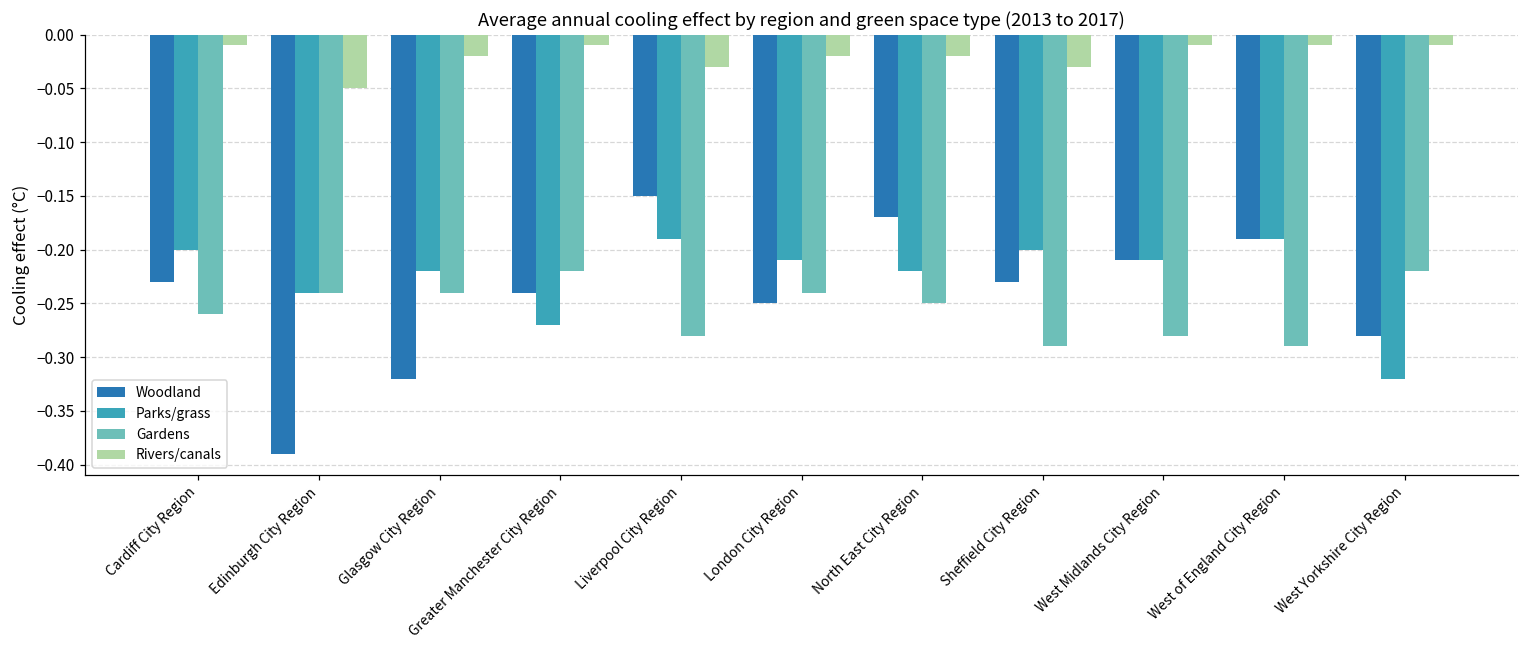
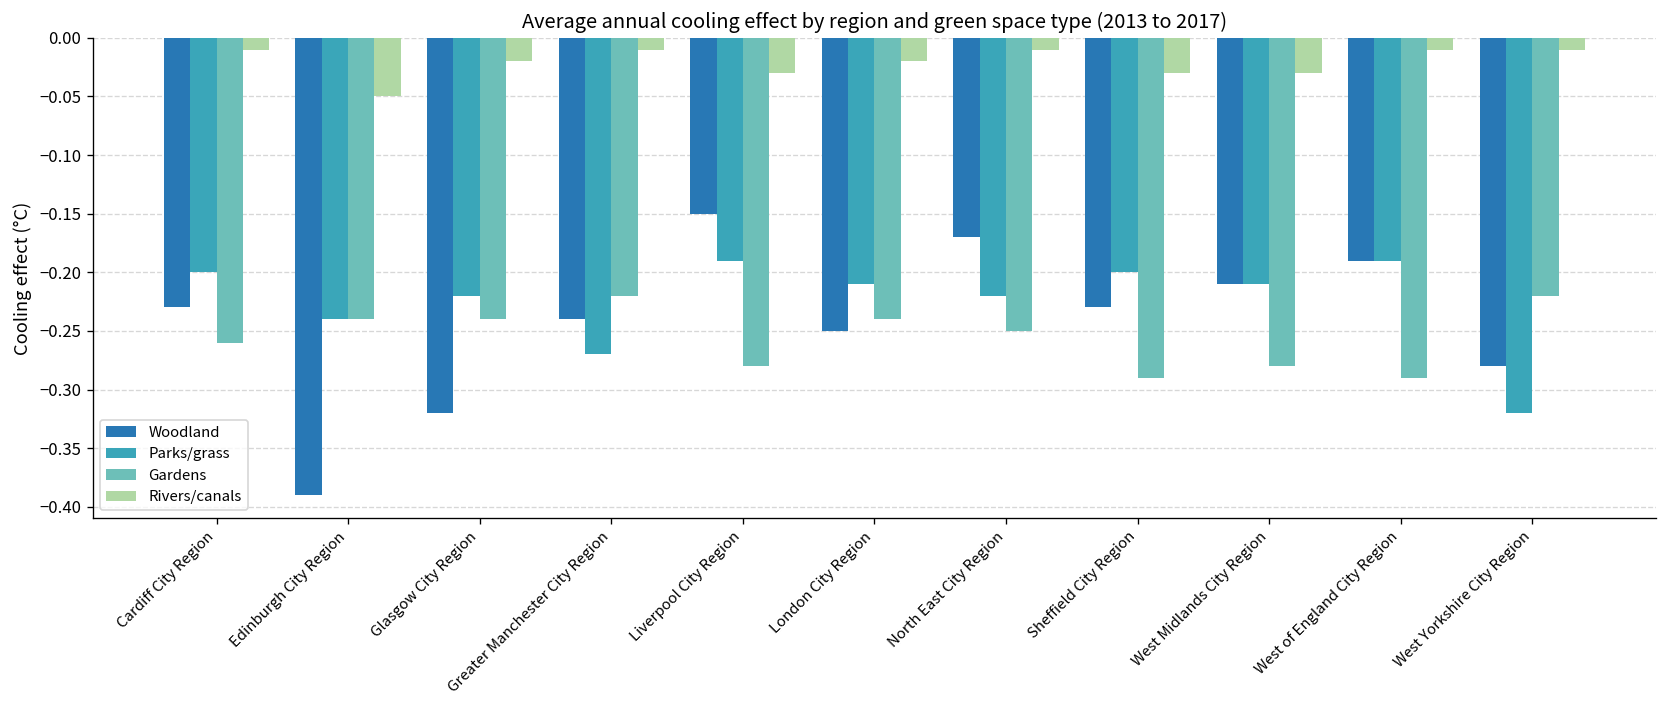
  {
    "Rivers/canals": {
      "Cardiff City Region": -0.01,
      "Edinburgh City Region": -0.05,
      "Glasgow City Region": -0.02,
      "Greater Manchester City Region": -0.01,
      "Liverpool City Region": -0.03,
      "London City Region": -0.02,
-     "North East City Region": -0.02,
+     "North East City Region": -0.01,
      "Sheffield City Region": -0.03,
-     "West Midlands City Region": -0.01,
+     "West Midlands City Region": -0.03,
      "West of England City Region": -0.01,
      "West Yorkshire City Region": -0.01
    }
  }
